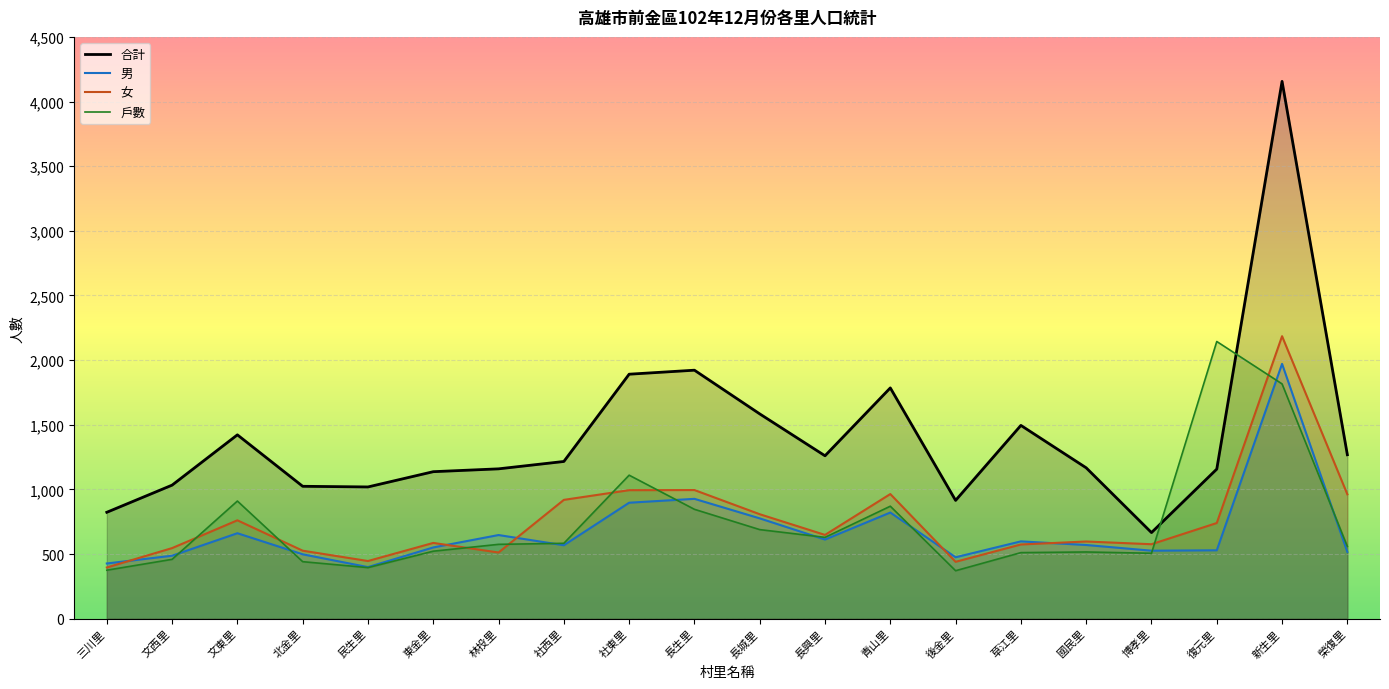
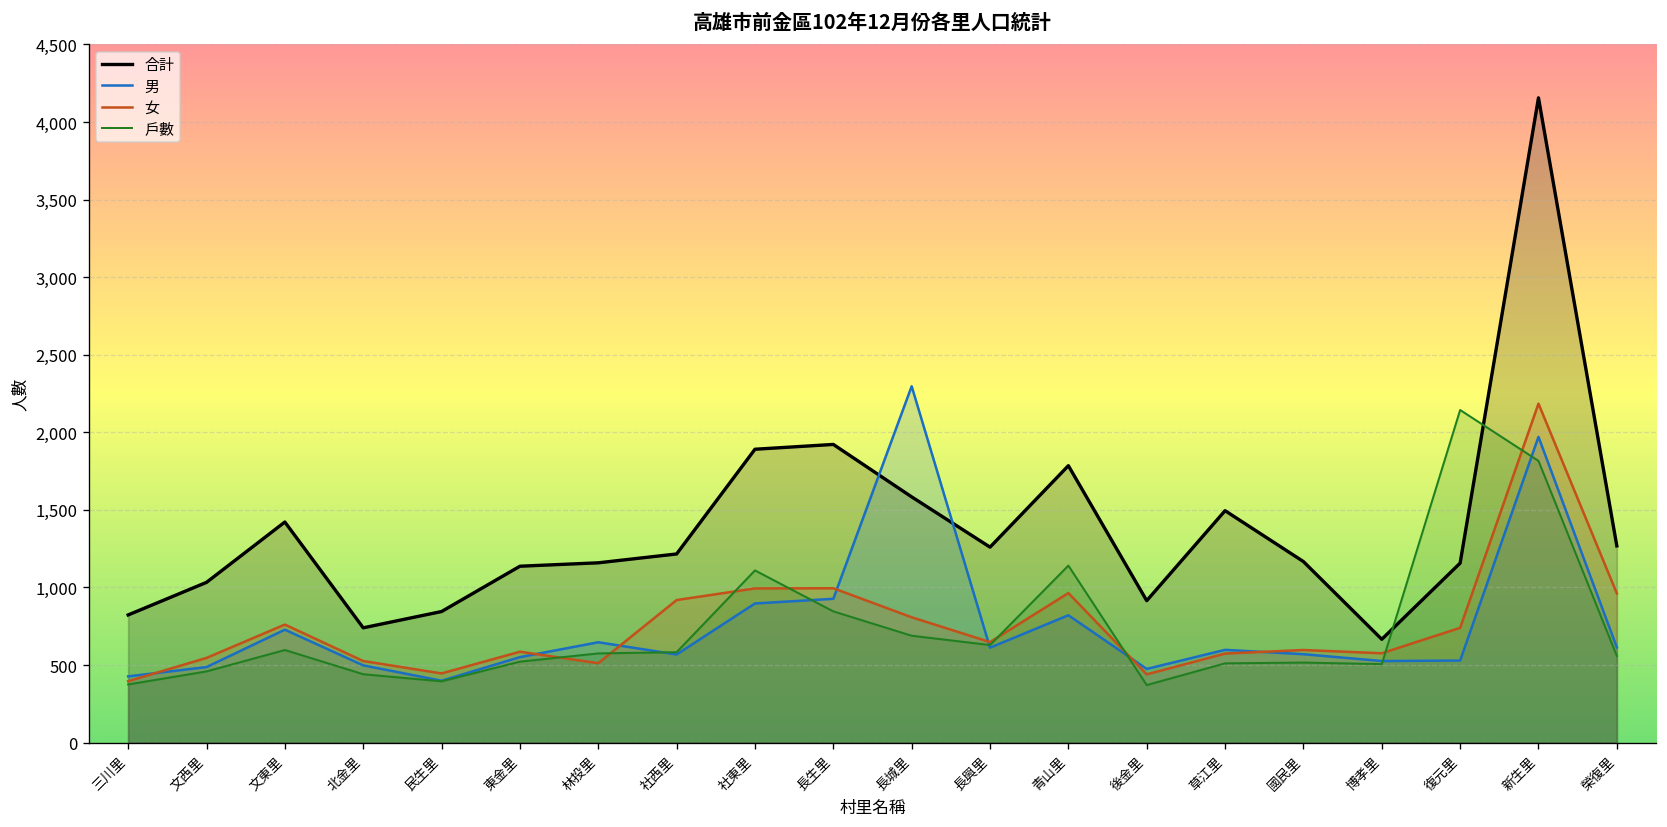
  {
    "合計": {
      "三川里": "820",
      "文西里": "1,030",
      "文東里": "1,420",
-     "北金里": "1,020",
-     "民生里": "1,020",
+     "北金里": "740",
+     "民生里": "850",
      "東金里": "1,140",
      "林投里": "1,160",
      "社西里": "1,220",
      "社東里": "1,890",
      "長生里": "1,920",
      "長城里": "1,580",
      "長興里": "1,260",
      "青山里": "1,790",
      "後金里": "920",
      "草江里": "1,500",
      "國民里": "1,170",
      "博孝里": "670",
      "復元里": "1,160",
      "新生里": "4,160",
      "榮復里": "1,270"
    },
    "男": {
      "三川里": "430",
      "文西里": "490",
-     "文東里": "660",
+     "文東里": "730",
      "北金里": "500",
      "東金里": "550",
      "林投里": "650",
      "社東里": "900",
      "長生里": "930",
-     "長城里": "780",
+     "長城里": "2,300",
      "青山里": "820",
      "後金里": "480",
      "草江里": "600",
      "國民里": "570",
      "博孝里": "530",
      "復元里": "530",
      "新生里": "1,970",
-     "榮復里": "520"
+     "榮復里": "610"
    },
    "女": {
      "三川里": "400",
      "文西里": "550",
      "文東里": "760",
      "北金里": "530",
      "民生里": "450",
      "東金里": "590",
      "林投里": "510",
      "社西里": "920",
      "社東里": "990",
      "長生里": "1,000",
      "長城里": "810",
      "青山里": "960",
      "後金里": "440",
      "草江里": "570",
      "國民里": "600",
      "博孝里": "580",
      "復元里": "740",
      "新生里": "2,190",
      "榮復里": "960"
    },
    "戶數": {
      "三川里": "380",
      "文西里": "460",
-     "文東里": "910",
+     "文東里": "600",
      "北金里": "440",
      "東金里": "520",
      "林投里": "580",
      "社東里": "1,110",
      "長生里": "850",
      "長城里": "690",
-     "青山里": "870",
+     "青山里": "1,140",
      "後金里": "370",
      "草江里": "510",
      "國民里": "520",
      "博孝里": "510",
      "復元里": "2,140",
      "新生里": "1,820",
      "榮復里": "560"
    }
  }
